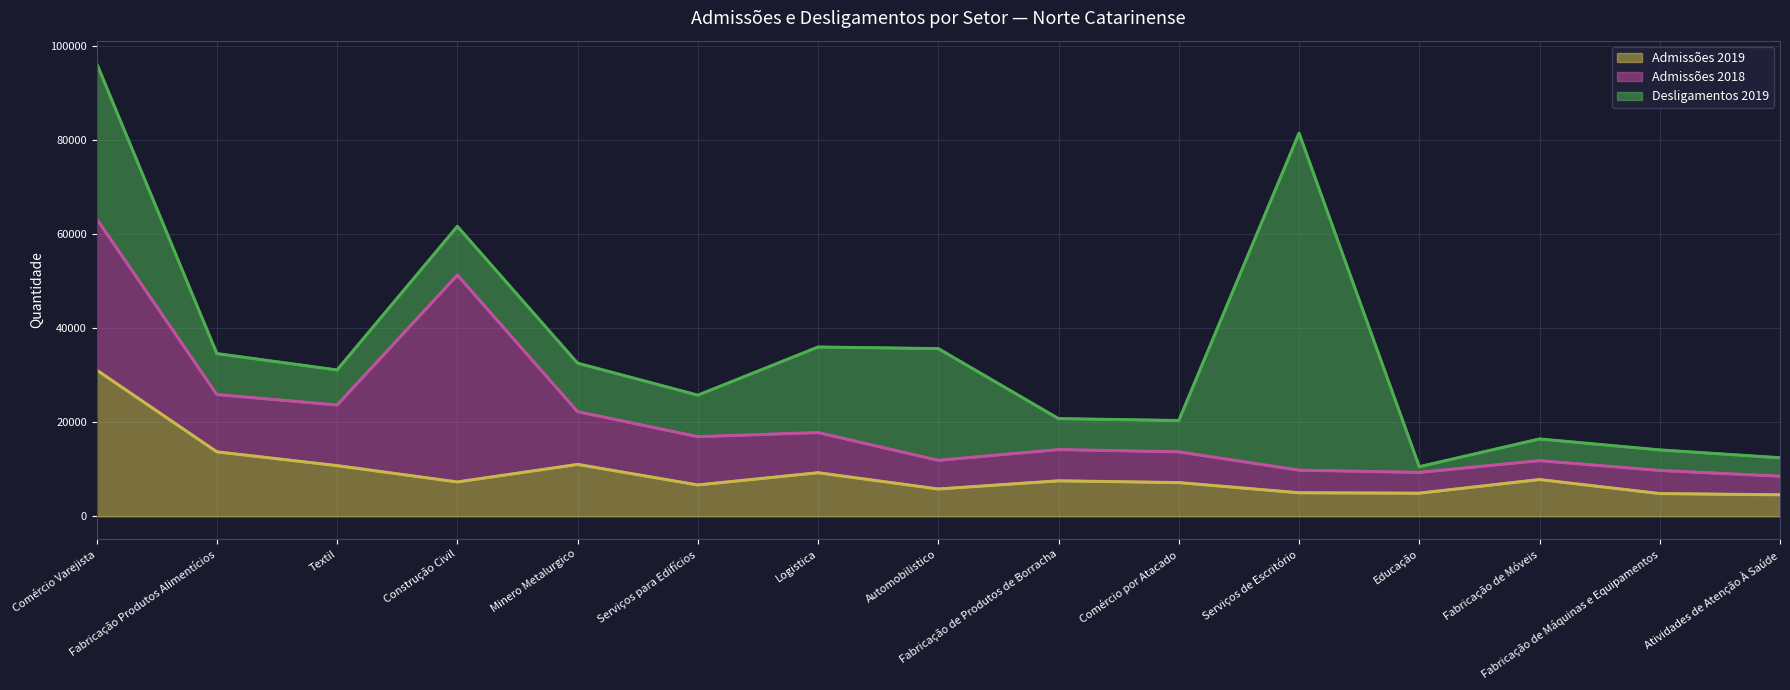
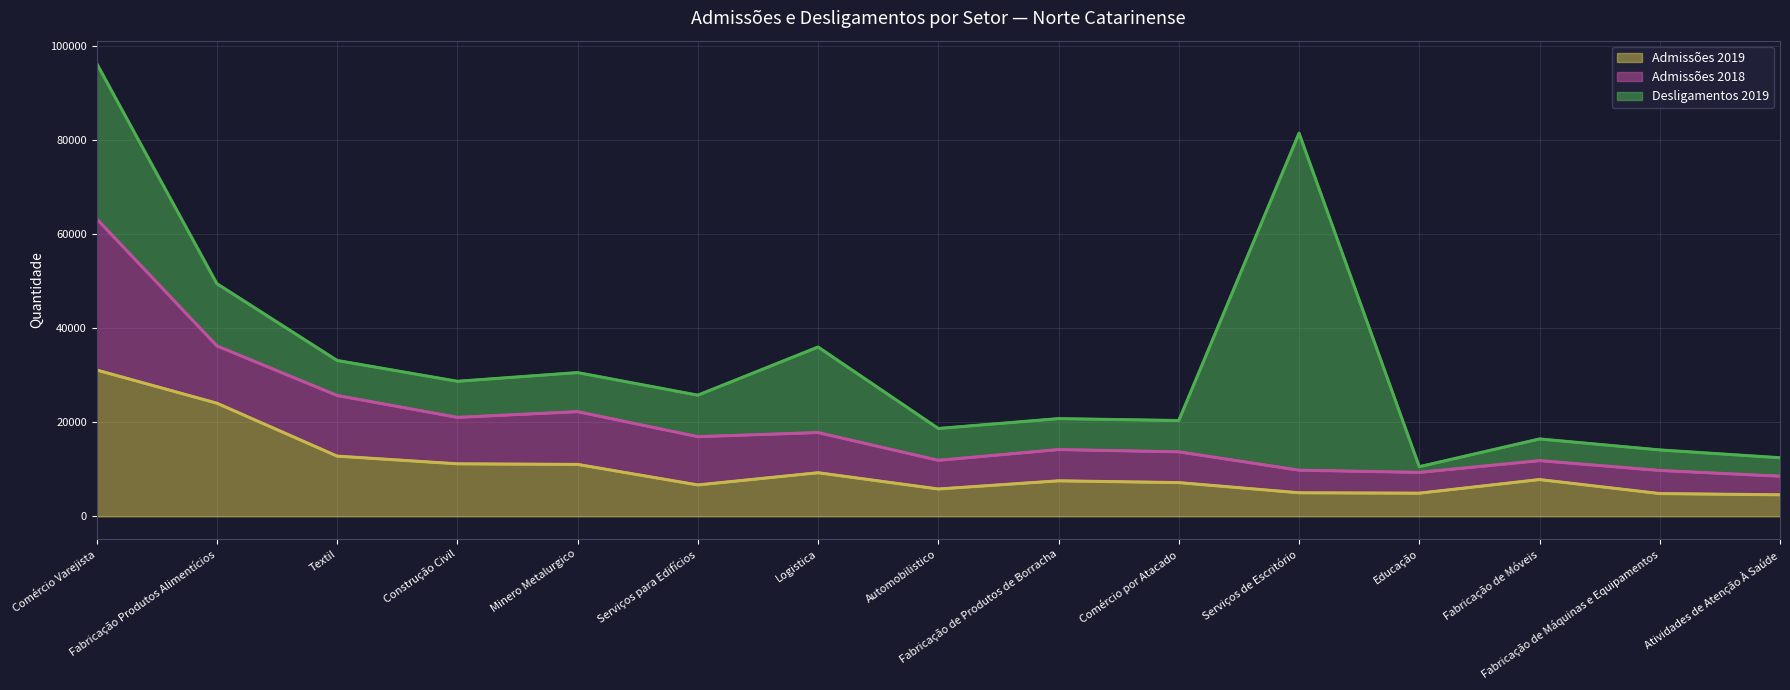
  {
    "Admissões 2019": {
      "Comércio Varejista": 31000,
-     "Fabricação Produtos Alimentícios": 14000,
-     "Textil": 11000,
-     "Construção Civil": 7000,
+     "Fabricação Produtos Alimentícios": 24000,
+     "Textil": 13000,
+     "Construção Civil": 11000,
      "Minero Metalurgico": 11000,
      "Serviços para Edifícios": 7000,
      "Logistica": 9000,
      "Automobilistico": 6000,
      "Fabricação de Produtos de Borracha": 8000,
      "Comércio por Atacado": 7000,
      "Serviços de Escritório": 5000,
      "Educação": 5000,
      "Fabricação de Móveis": 8000,
      "Fabricação de Máquinas e Equipamentos": 5000,
      "Atividades de Atenção À Saúde": 5000
    },
    "Admissões 2018": {
      "Comércio Varejista": 32000,
      "Fabricação Produtos Alimentícios": 12000,
      "Textil": 13000,
-     "Construção Civil": 44000,
+     "Construção Civil": 10000,
      "Minero Metalurgico": 11000,
      "Serviços para Edifícios": 10000,
      "Logistica": 9000,
      "Automobilistico": 6000,
      "Fabricação de Produtos de Borracha": 7000,
      "Comércio por Atacado": 7000,
      "Serviços de Escritório": 5000,
      "Educação": 4000,
      "Fabricação de Móveis": 4000,
      "Fabricação de Máquinas e Equipamentos": 5000,
      "Atividades de Atenção À Saúde": 4000
    },
    "Desligamentos 2019": {
      "Comércio Varejista": 33000,
-     "Fabricação Produtos Alimentícios": 9000,
+     "Fabricação Produtos Alimentícios": 13000,
      "Textil": 7000,
-     "Construção Civil": 10000,
-     "Minero Metalurgico": 10000,
+     "Construção Civil": 8000,
+     "Minero Metalurgico": 8000,
      "Serviços para Edifícios": 9000,
      "Logistica": 18000,
-     "Automobilistico": 24000,
+     "Automobilistico": 7000,
      "Fabricação de Produtos de Borracha": 7000,
      "Comércio por Atacado": 7000,
      "Serviços de Escritório": 72000,
      "Educação": 1000,
      "Fabricação de Móveis": 5000,
      "Fabricação de Máquinas e Equipamentos": 4000,
      "Atividades de Atenção À Saúde": 4000
    }
  }
